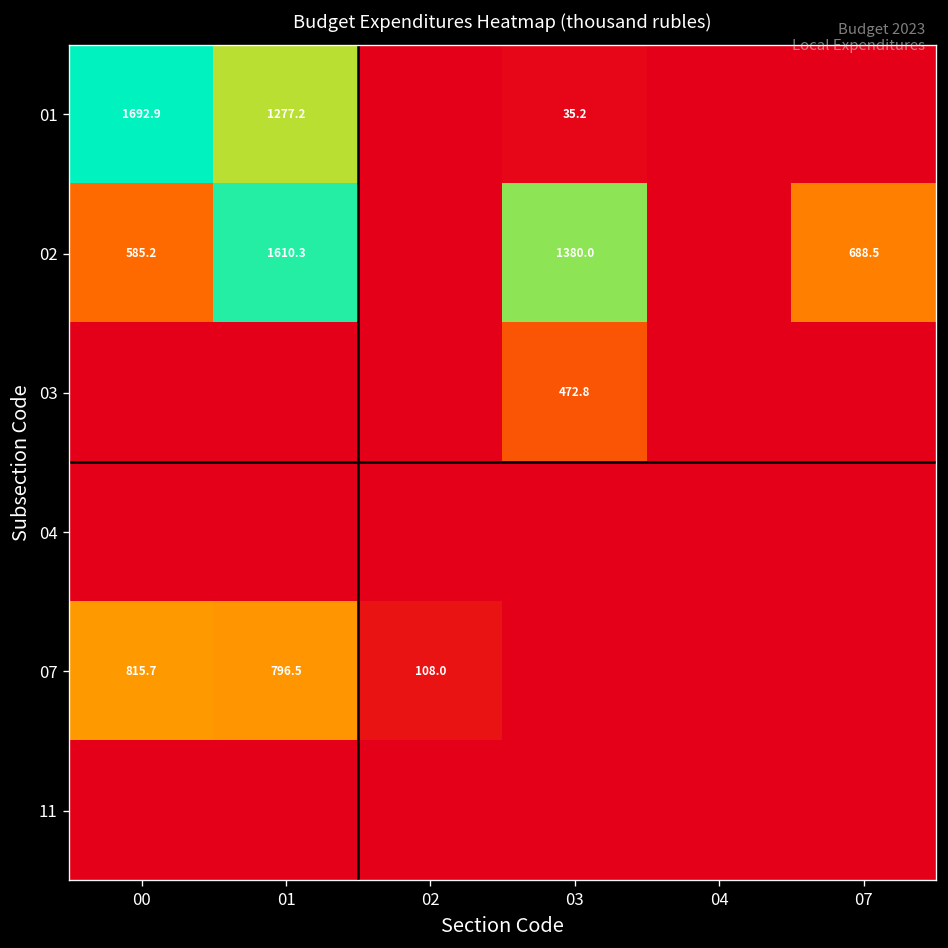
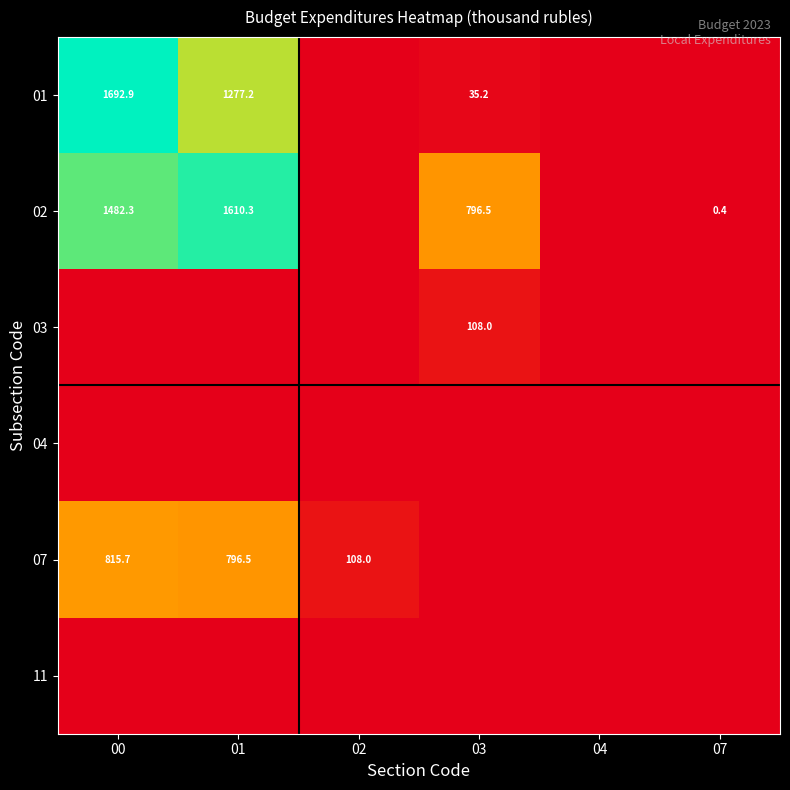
  {
    "01": {
      "00": 1692.9,
      "01": 1277.2,
      "03": 35.2
    },
    "02": {
-     "00": 585.2,
+     "00": 1482.3,
      "01": 1610.3,
-     "03": 1380.0,
-     "07": 688.5
+     "03": 796.5,
+     "07": 0.4
    },
    "03": {
-     "03": 472.8
+     "03": 108.0
    },
    "07": {
      "00": 815.7,
      "01": 796.5,
      "02": 108.0
    }
  }
